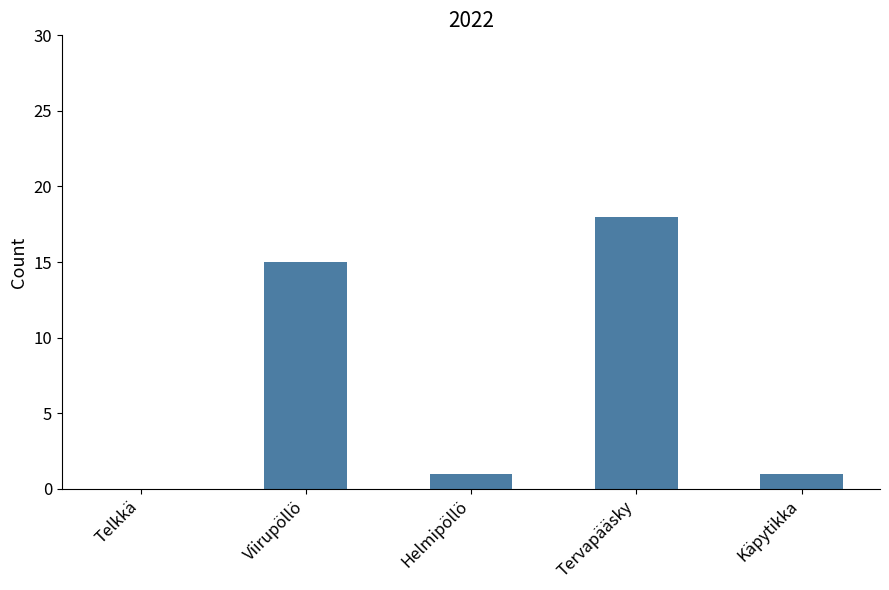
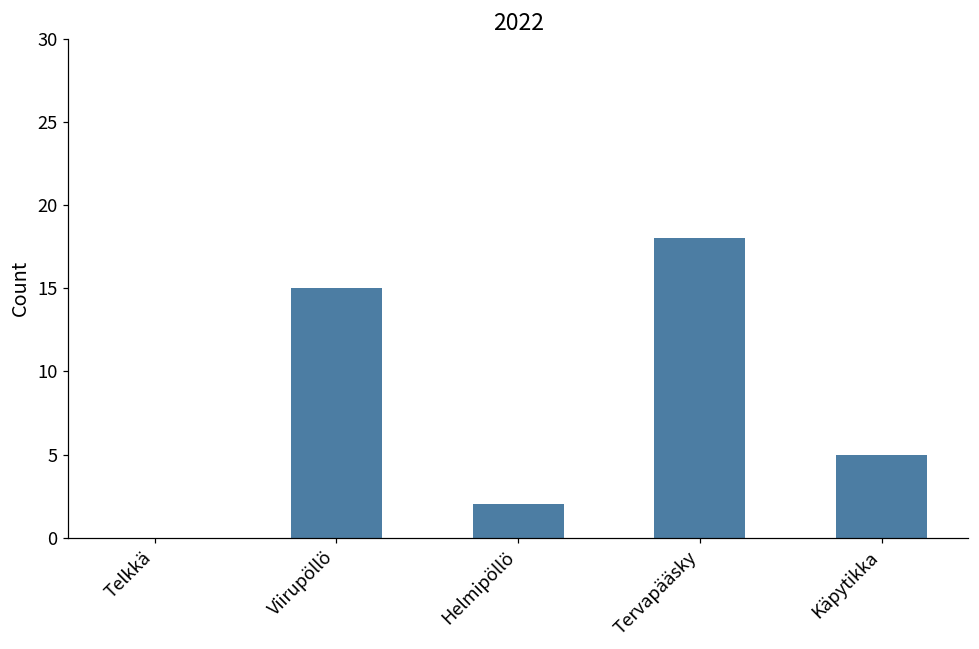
  {
    "Telkkä": 0,
    "Viirupöllö": 15,
-   "Helmipöllö": 1,
+   "Helmipöllö": 2,
    "Tervapääsky": 18,
-   "Käpytikka": 1
+   "Käpytikka": 5
  }
